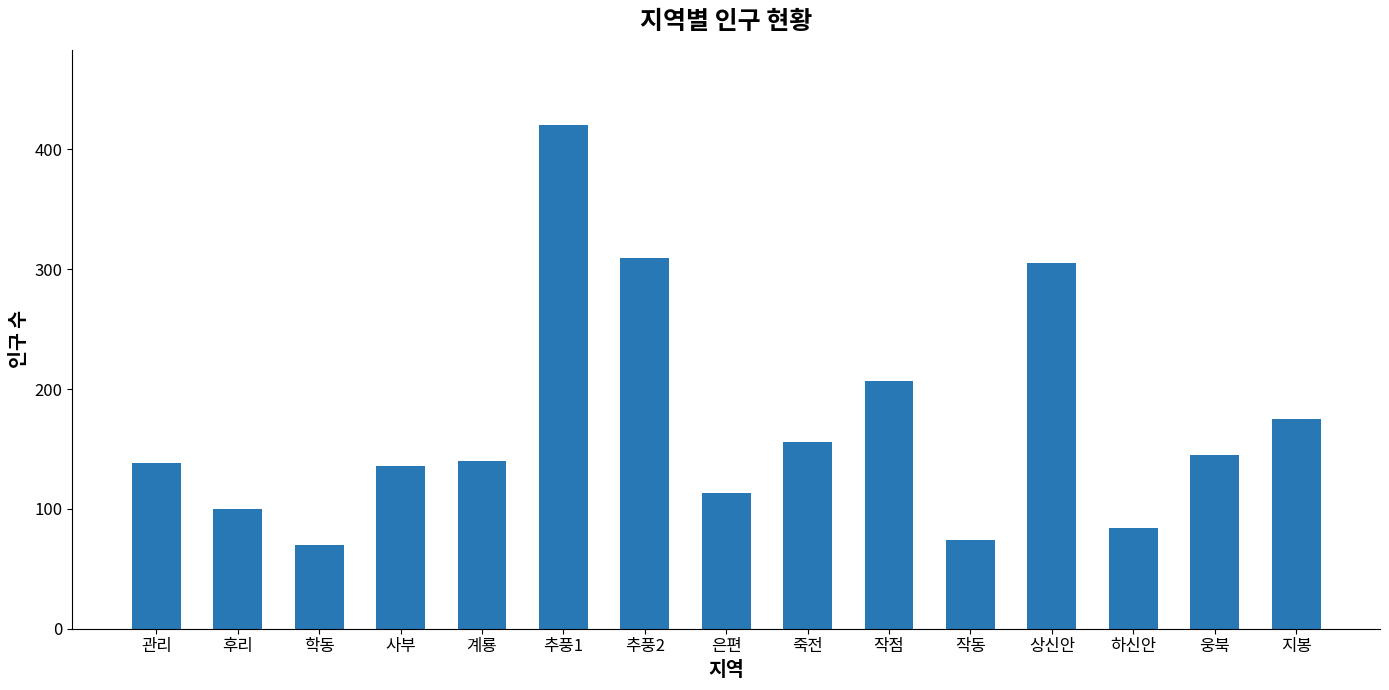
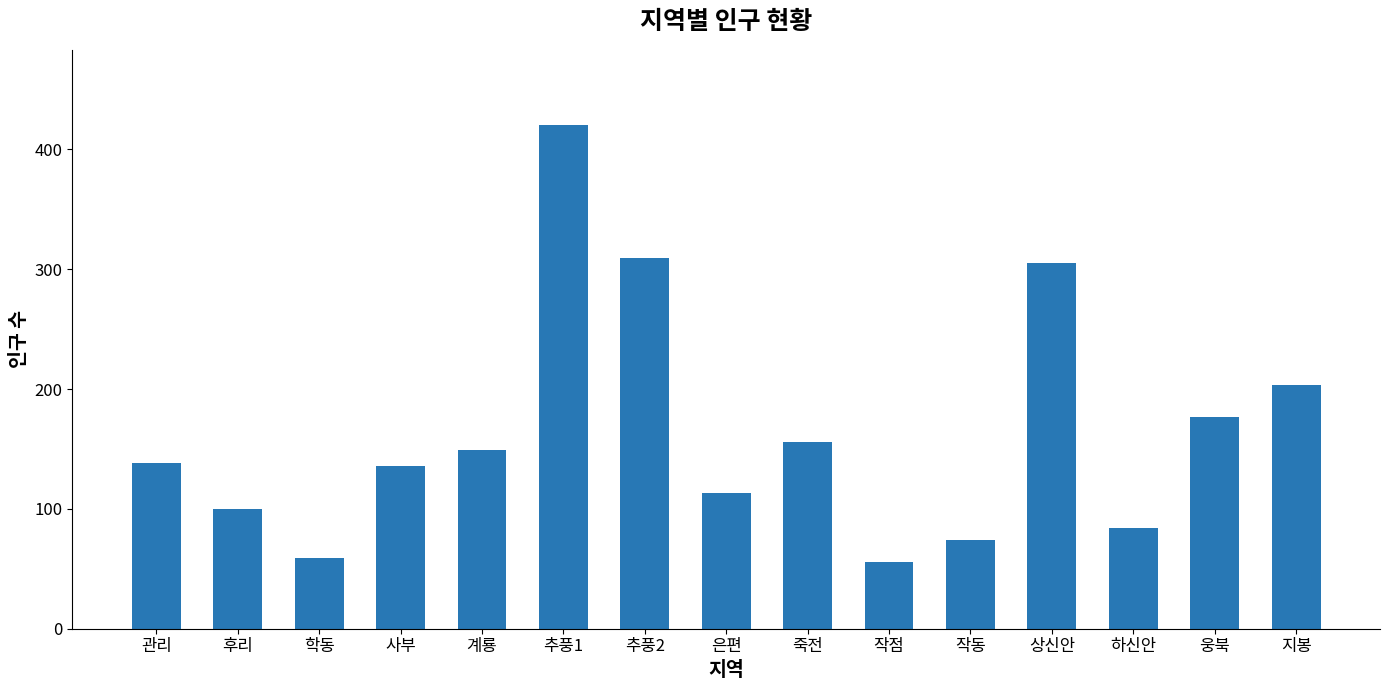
  {
    "관리": 138,
    "후리": 100,
-   "학동": 70,
+   "학동": 59,
    "사부": 136,
-   "계룡": 140,
+   "계룡": 149,
    "추풍1": 420,
    "추풍2": 309,
    "은편": 113,
    "죽전": 156,
-   "작점": 207,
+   "작점": 56,
    "작동": 74,
    "상신안": 305,
    "하신안": 84,
-   "웅북": 145,
-   "지봉": 175
+   "웅북": 177,
+   "지봉": 203
  }
